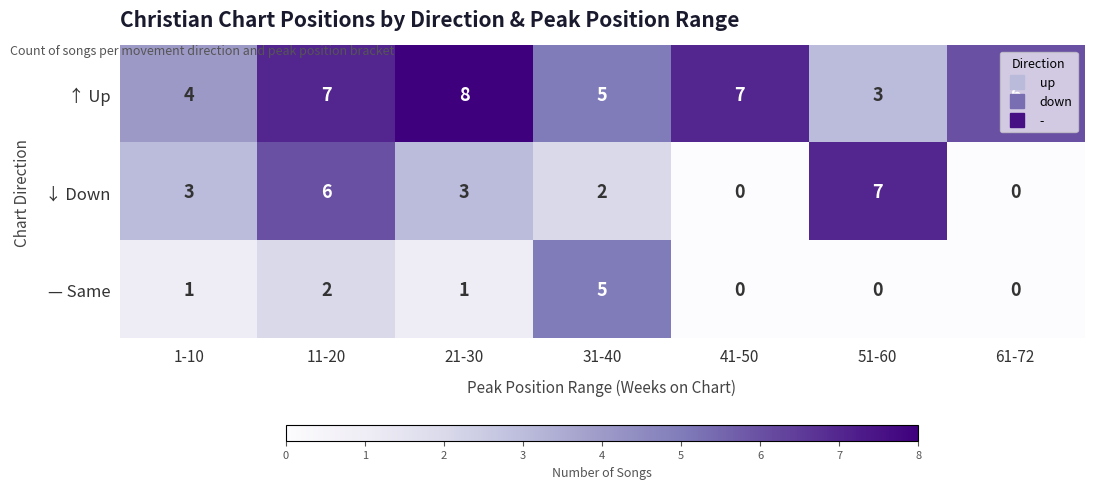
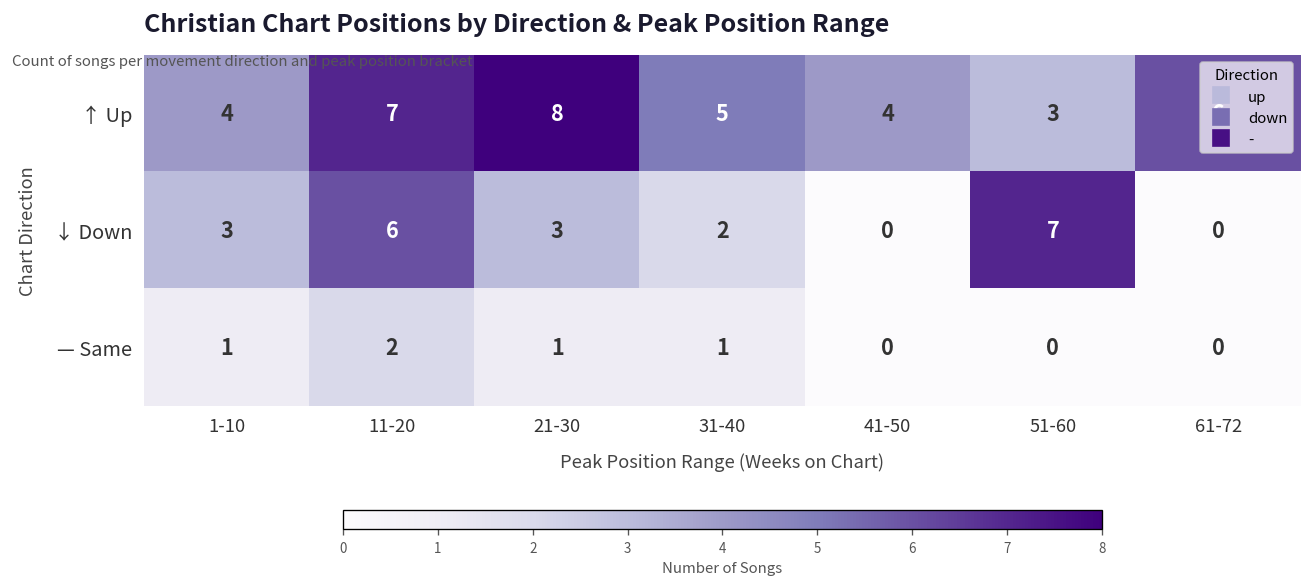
  {
    "↑ Up": {
      "1-10": 4,
      "11-20": 7,
      "21-30": 8,
      "31-40": 5,
-     "41-50": 7,
+     "41-50": 4,
      "51-60": 3
    },
    "↓ Down": {
      "1-10": 3,
      "11-20": 6,
      "21-30": 3,
      "31-40": 2,
      "41-50": 0,
      "51-60": 7,
      "61-72": 0
    },
    "— Same": {
      "1-10": 1,
      "11-20": 2,
      "21-30": 1,
-     "31-40": 5,
+     "31-40": 1,
      "41-50": 0,
      "51-60": 0,
      "61-72": 0
    }
  }
